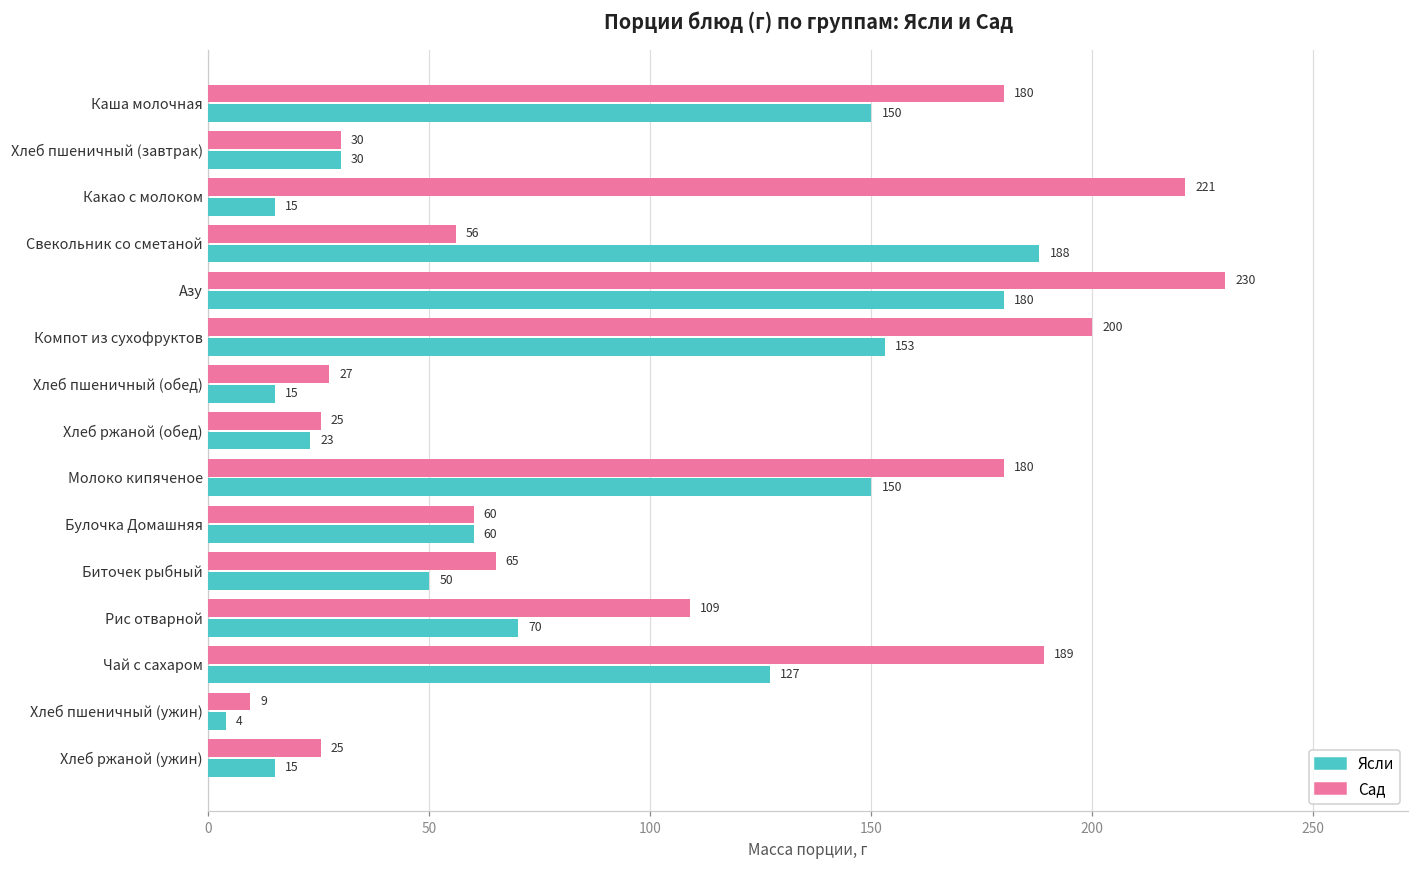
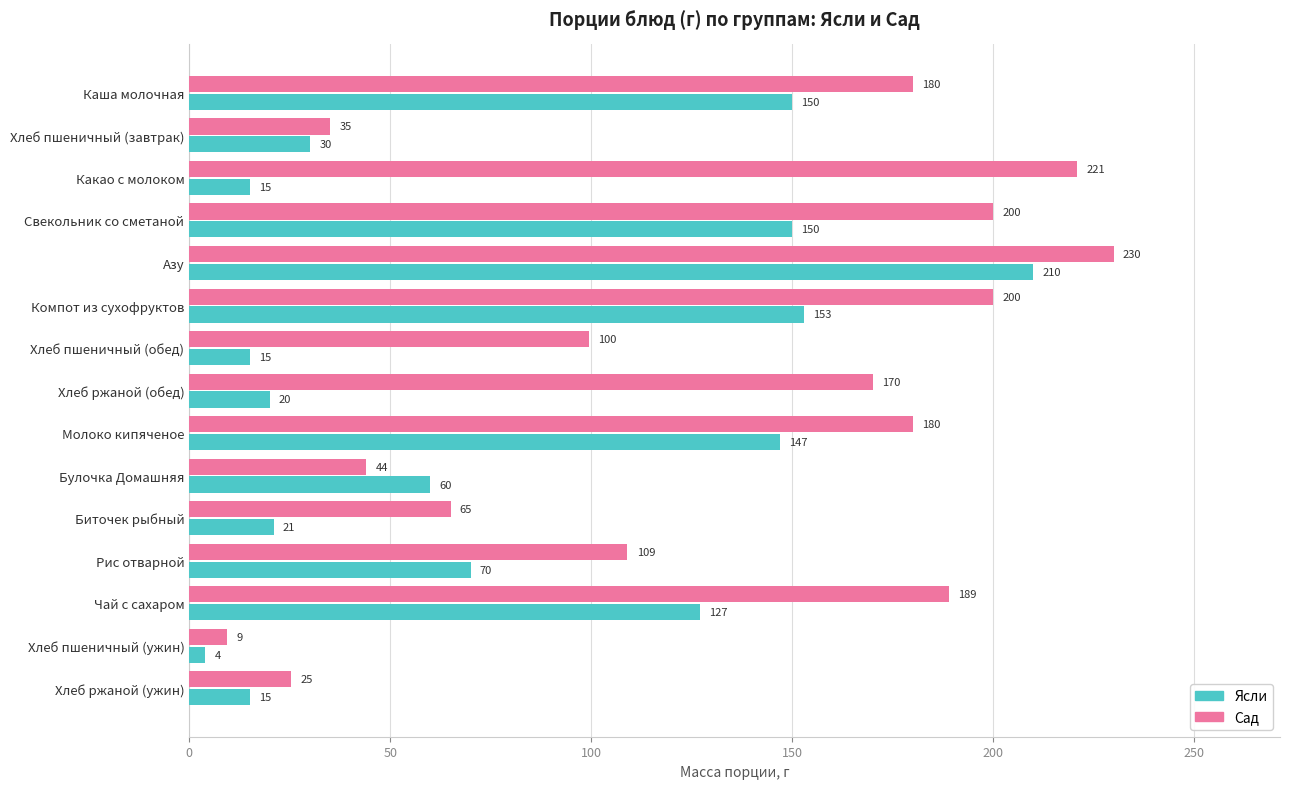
  {
    "Ясли": {
      "Каша молочная": 150,
      "Хлеб пшеничный (завтрак)": 30,
      "Какао с молоком": 15,
-     "Свекольник со сметаной": 188,
-     "Азу": 180,
+     "Свекольник со сметаной": 150,
+     "Азу": 210,
      "Компот из сухофруктов": 153,
      "Хлеб пшеничный (обед)": 15,
-     "Хлеб ржаной (обед)": 23,
-     "Молоко кипяченое": 150,
+     "Хлеб ржаной (обед)": 20,
+     "Молоко кипяченое": 147,
      "Булочка Домашняя": 60,
-     "Биточек рыбный": 50,
+     "Биточек рыбный": 21,
      "Рис отварной": 70,
      "Чай с сахаром": 127,
      "Хлеб пшеничный (ужин)": 4,
      "Хлеб ржаной (ужин)": 15
    },
    "Сад": {
      "Каша молочная": 180,
-     "Хлеб пшеничный (завтрак)": 30,
+     "Хлеб пшеничный (завтрак)": 35,
      "Какао с молоком": 221,
-     "Свекольник со сметаной": 56,
+     "Свекольник со сметаной": 200,
      "Азу": 230,
      "Компот из сухофруктов": 200,
-     "Хлеб пшеничный (обед)": 27,
-     "Хлеб ржаной (обед)": 25,
+     "Хлеб пшеничный (обед)": 100,
+     "Хлеб ржаной (обед)": 170,
      "Молоко кипяченое": 180,
-     "Булочка Домашняя": 60,
+     "Булочка Домашняя": 44,
      "Биточек рыбный": 65,
      "Рис отварной": 109,
      "Чай с сахаром": 189,
      "Хлеб пшеничный (ужин)": 9,
      "Хлеб ржаной (ужин)": 25
    }
  }
